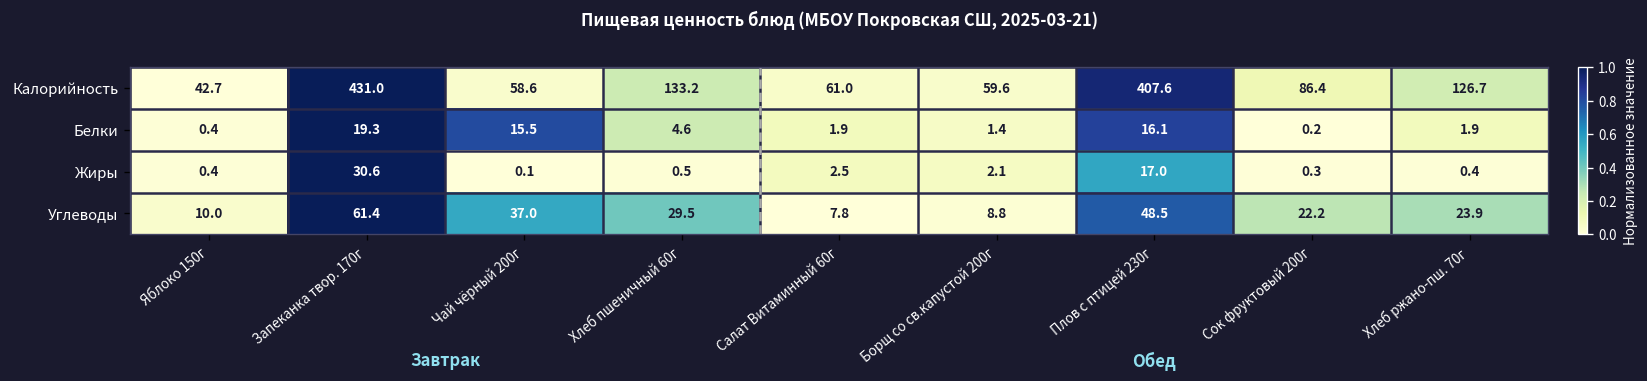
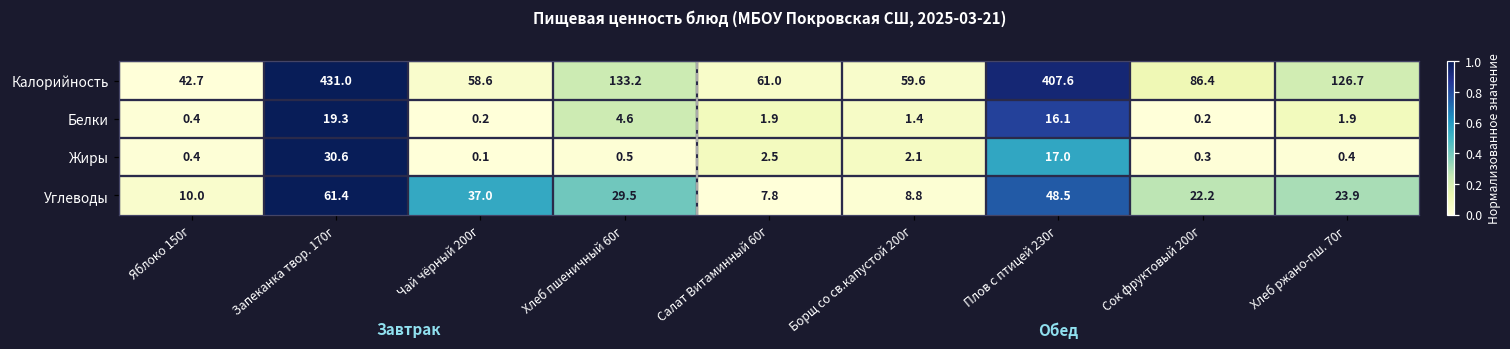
  {
    "Калорийность": {
      "Яблоко 150г": 42.7,
      "Запеканка твор. 170г": 431.0,
      "Чай чёрный 200г": 58.6,
      "Хлеб пшеничный 60г": 133.2,
      "Салат Витаминный 60г": 61.0,
      "Борщ со св.капустой 200г": 59.6,
      "Плов с птицей 230г": 407.6,
      "Сок фруктовый 200г": 86.4,
      "Хлеб ржано-пш. 70г": 126.7
    },
    "Белки": {
      "Яблоко 150г": 0.4,
      "Запеканка твор. 170г": 19.3,
-     "Чай чёрный 200г": 15.5,
+     "Чай чёрный 200г": 0.2,
      "Хлеб пшеничный 60г": 4.6,
      "Салат Витаминный 60г": 1.9,
      "Борщ со св.капустой 200г": 1.4,
      "Плов с птицей 230г": 16.1,
      "Сок фруктовый 200г": 0.2,
      "Хлеб ржано-пш. 70г": 1.9
    },
    "Жиры": {
      "Яблоко 150г": 0.4,
      "Запеканка твор. 170г": 30.6,
      "Чай чёрный 200г": 0.1,
      "Хлеб пшеничный 60г": 0.5,
      "Салат Витаминный 60г": 2.5,
      "Борщ со св.капустой 200г": 2.1,
      "Плов с птицей 230г": 17.0,
      "Сок фруктовый 200г": 0.3,
      "Хлеб ржано-пш. 70г": 0.4
    },
    "Углеводы": {
      "Яблоко 150г": 10.0,
      "Запеканка твор. 170г": 61.4,
      "Чай чёрный 200г": 37.0,
      "Хлеб пшеничный 60г": 29.5,
      "Салат Витаминный 60г": 7.8,
      "Борщ со св.капустой 200г": 8.8,
      "Плов с птицей 230г": 48.5,
      "Сок фруктовый 200г": 22.2,
      "Хлеб ржано-пш. 70г": 23.9
    }
  }
